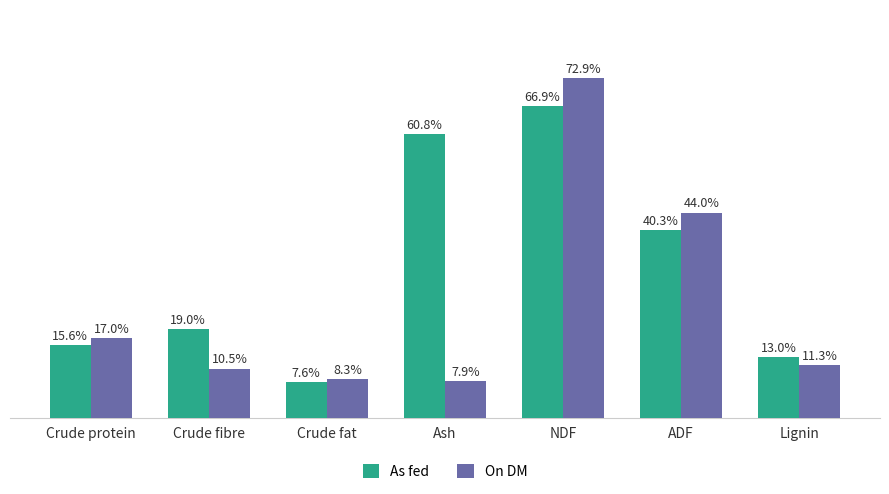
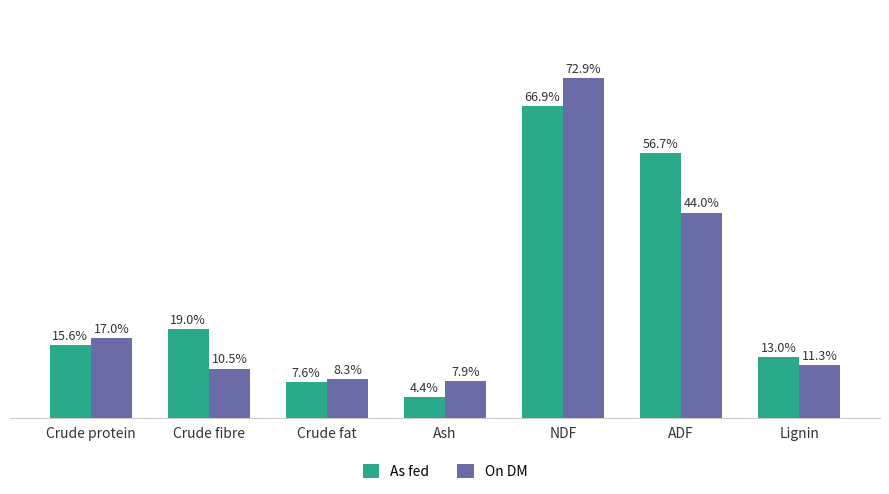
  {
    "As fed": {
      "Crude protein": "15.6%",
      "Crude fibre": "19.0%",
      "Crude fat": "7.6%",
-     "Ash": "60.8%",
+     "Ash": "4.4%",
      "NDF": "66.9%",
-     "ADF": "40.3%",
+     "ADF": "56.7%",
      "Lignin": "13.0%"
    },
    "On DM": {
      "Crude protein": "17.0%",
      "Crude fibre": "10.5%",
      "Crude fat": "8.3%",
      "Ash": "7.9%",
      "NDF": "72.9%",
      "ADF": "44.0%",
      "Lignin": "11.3%"
    }
  }
